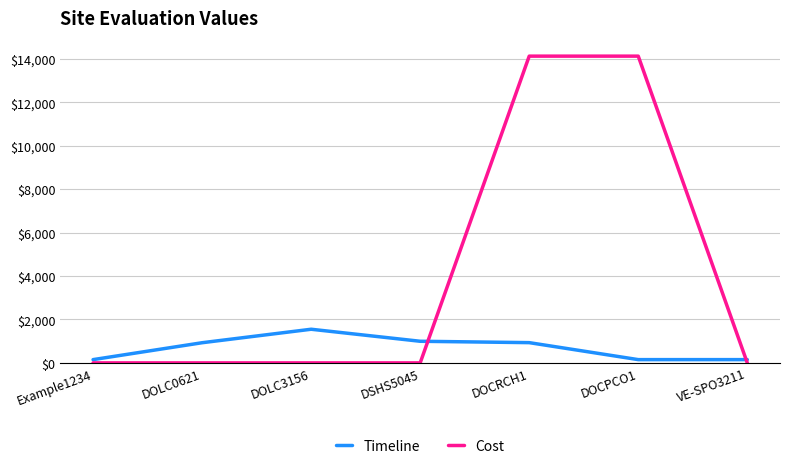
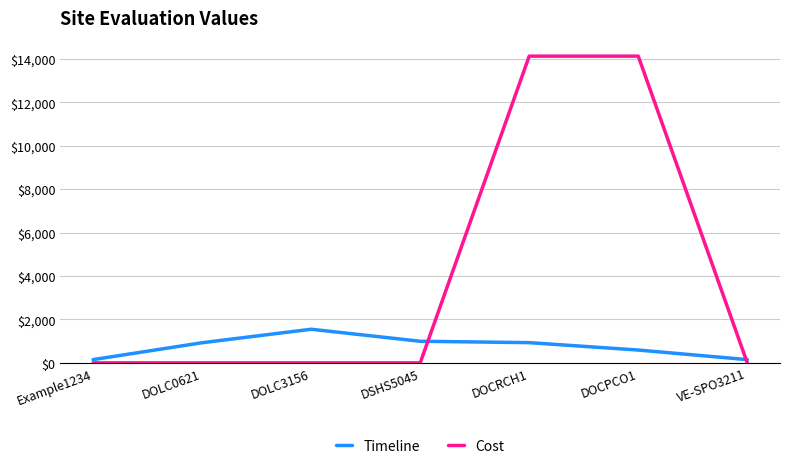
  {
    "Timeline": {
      "Example1234": "$200",
      "DOLC0621": "$900",
      "DOLC3156": "$1,500",
      "DSHS5045": "$1,000",
      "DOCRCH1": "$900",
-     "DOCPCO1": "$200",
+     "DOCPCO1": "$600",
      "VE-SPO3211": "$200"
    },
    "Cost": {
      "Example1234": "$0",
      "DOLC0621": "$0",
      "DOLC3156": "$0",
      "DSHS5045": "$0",
      "DOCRCH1": "$14,100",
      "DOCPCO1": "$14,100",
      "VE-SPO3211": "$0"
    }
  }
